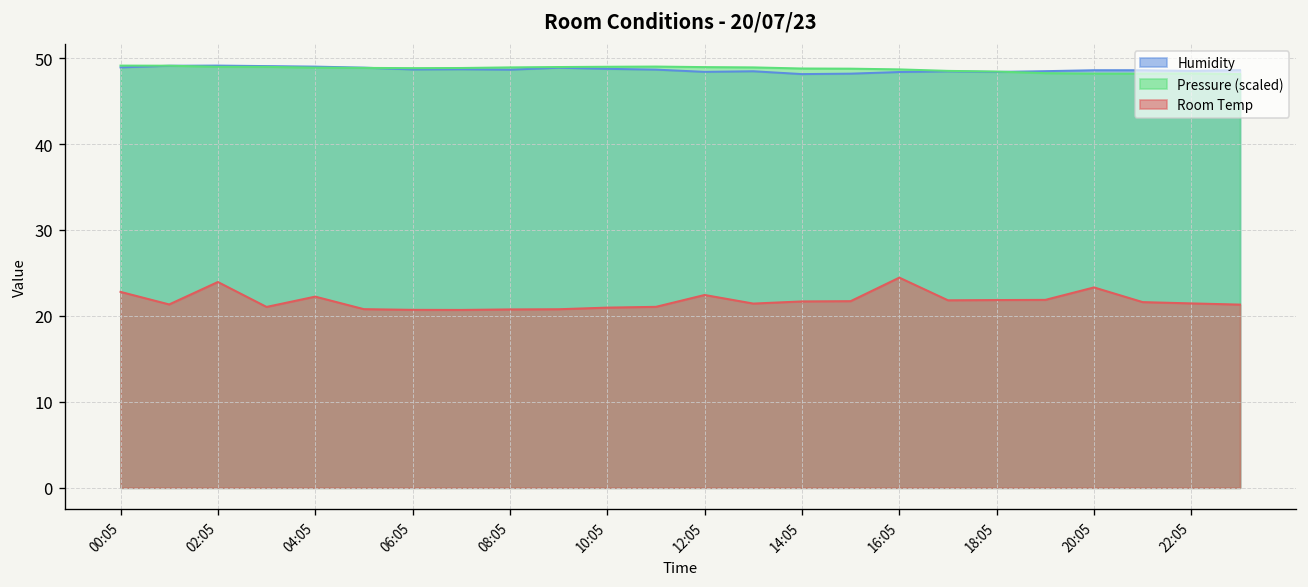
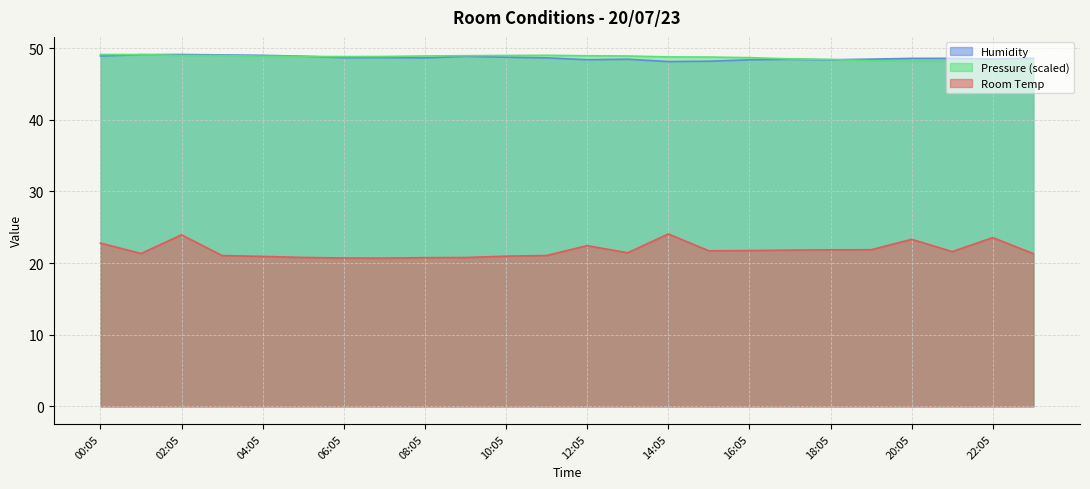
  {
    "Humidity": {
      "12:05": 48,
      "14:05": 48,
      "20:05": 49
    },
    "Pressure (scaled)": {
      "12:05": 49,
      "14:05": 49,
      "20:05": 48
    },
    "Room Temp": {
      "00:05": 23,
      "02:05": 24,
-     "04:05": 22,
+     "04:05": 21,
      "06:05": 21,
      "08:05": 21,
      "10:05": 21,
      "12:05": 22,
-     "14:05": 22,
-     "16:05": 24,
+     "14:05": 24,
+     "16:05": 22,
      "18:05": 22,
      "20:05": 23,
-     "22:05": 21
+     "22:05": 24
    }
  }
